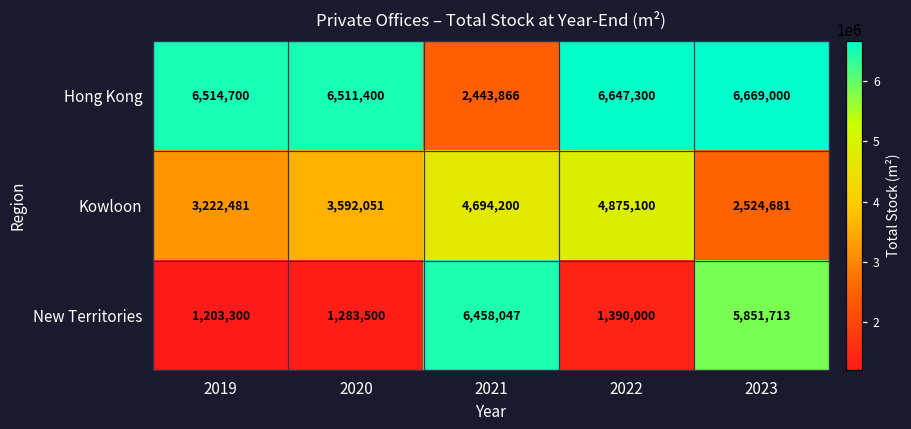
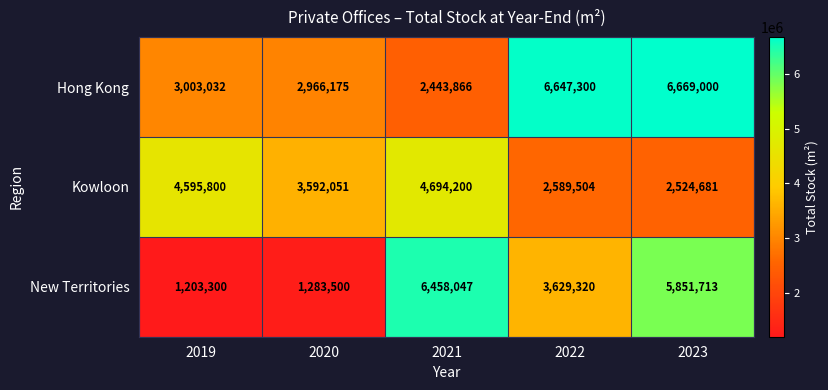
  {
    "Hong Kong": {
-     "2019": "6,514,700",
-     "2020": "6,511,400",
+     "2019": "3,003,032",
+     "2020": "2,966,175",
      "2021": "2,443,866",
      "2022": "6,647,300",
      "2023": "6,669,000"
    },
    "Kowloon": {
-     "2019": "3,222,481",
+     "2019": "4,595,800",
      "2020": "3,592,051",
      "2021": "4,694,200",
-     "2022": "4,875,100",
+     "2022": "2,589,504",
      "2023": "2,524,681"
    },
    "New Territories": {
      "2019": "1,203,300",
      "2020": "1,283,500",
      "2021": "6,458,047",
-     "2022": "1,390,000",
+     "2022": "3,629,320",
      "2023": "5,851,713"
    }
  }
